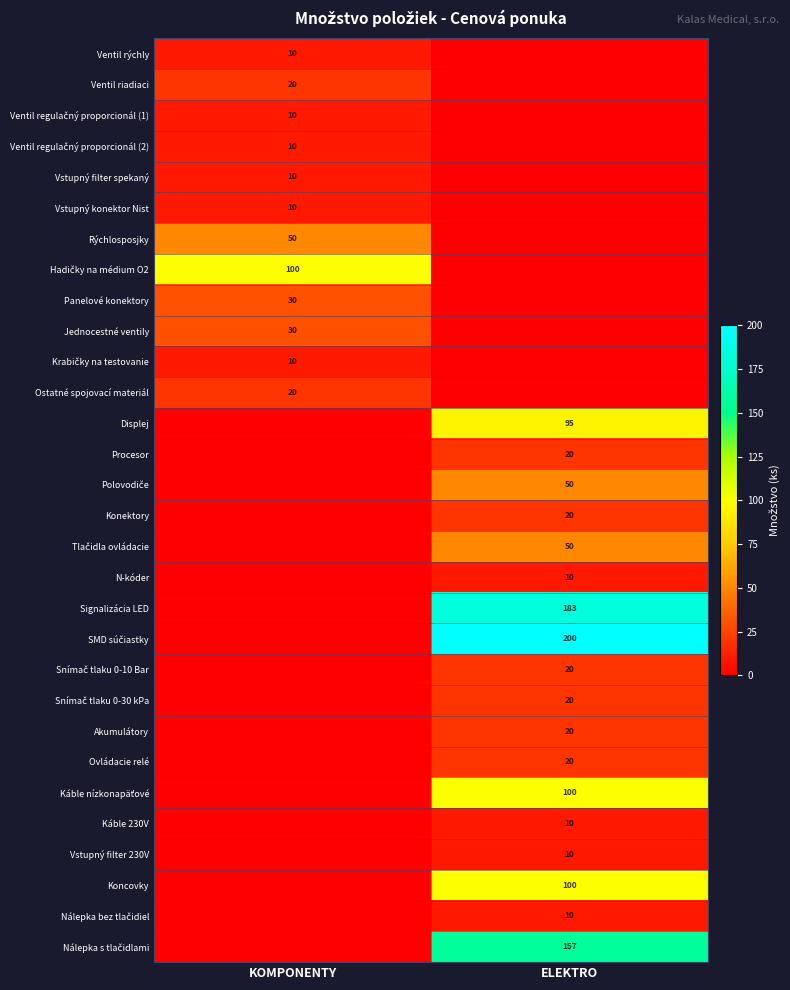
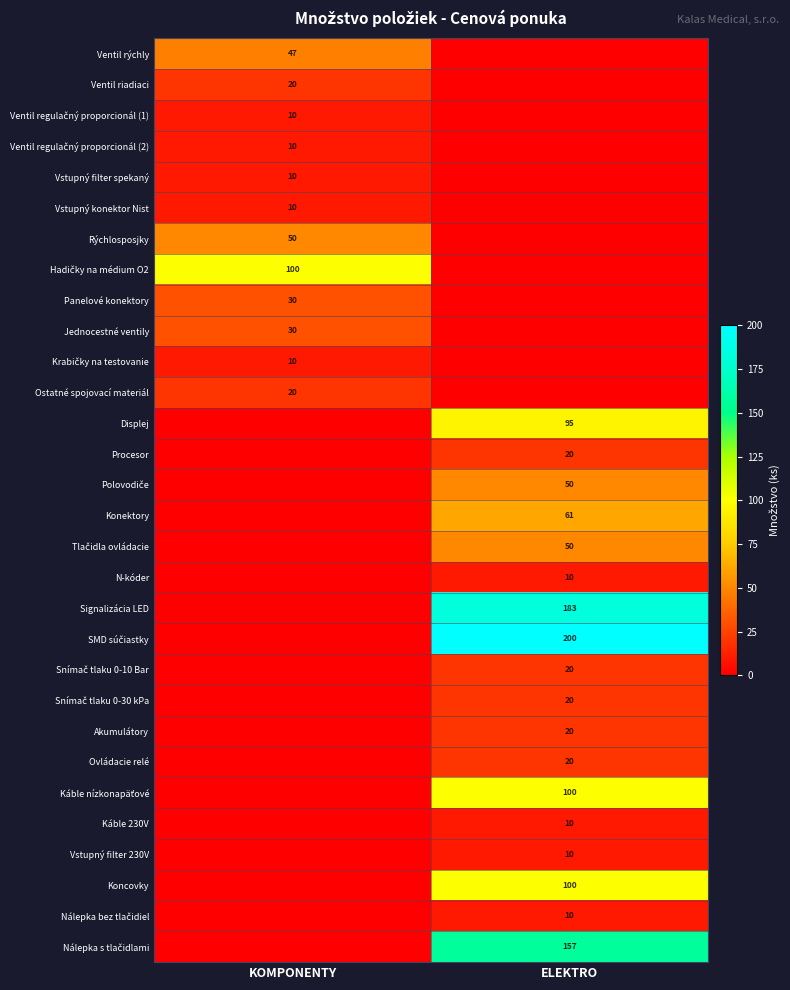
  {
    "Ventil rýchly": {
-     "KOMPONENTY": 10
+     "KOMPONENTY": 47
    },
    "Ventil riadiaci": {
      "KOMPONENTY": 20
    },
    "Ventil regulačný proporcionál (1)": {
      "KOMPONENTY": 10
    },
    "Ventil regulačný proporcionál (2)": {
      "KOMPONENTY": 10
    },
    "Vstupný filter spekaný": {
      "KOMPONENTY": 10
    },
    "Vstupný konektor Nist": {
      "KOMPONENTY": 10
    },
    "Rýchlosposjky": {
      "KOMPONENTY": 50
    },
    "Hadičky na médium O2": {
      "KOMPONENTY": 100
    },
    "Panelové konektory": {
      "KOMPONENTY": 30
    },
    "Jednocestné ventily": {
      "KOMPONENTY": 30
    },
    "Krabičky na testovanie": {
      "KOMPONENTY": 10
    },
    "Ostatné spojovací materiál": {
      "KOMPONENTY": 20
    },
    "Displej": {
      "ELEKTRO": 95
    },
    "Procesor": {
      "ELEKTRO": 20
    },
    "Polovodiče": {
      "ELEKTRO": 50
    },
    "Konektory": {
-     "ELEKTRO": 20
+     "ELEKTRO": 61
    },
    "Tlačidla ovládacie": {
      "ELEKTRO": 50
    },
    "N-kóder": {
      "ELEKTRO": 10
    },
    "Signalizácia LED": {
      "ELEKTRO": 183
    },
    "SMD súčiastky": {
      "ELEKTRO": 200
    },
    "Snímač tlaku 0-10 Bar": {
      "ELEKTRO": 20
    },
    "Snímač tlaku 0-30 kPa": {
      "ELEKTRO": 20
    },
    "Akumulátory": {
      "ELEKTRO": 20
    },
    "Ovládacie relé": {
      "ELEKTRO": 20
    },
    "Káble nízkonapäťové": {
      "ELEKTRO": 100
    },
    "Káble 230V": {
      "ELEKTRO": 10
    },
    "Vstupný filter 230V": {
      "ELEKTRO": 10
    },
    "Koncovky": {
      "ELEKTRO": 100
    },
    "Nálepka bez tlačidiel": {
      "ELEKTRO": 10
    },
    "Nálepka s tlačidlami": {
      "ELEKTRO": 157
    }
  }
